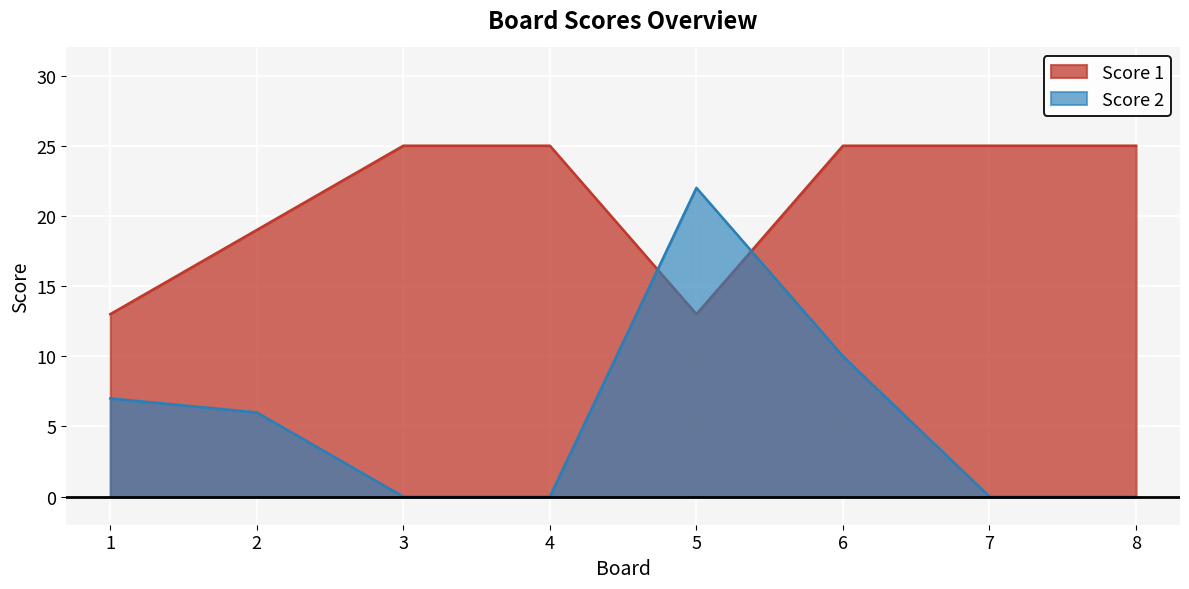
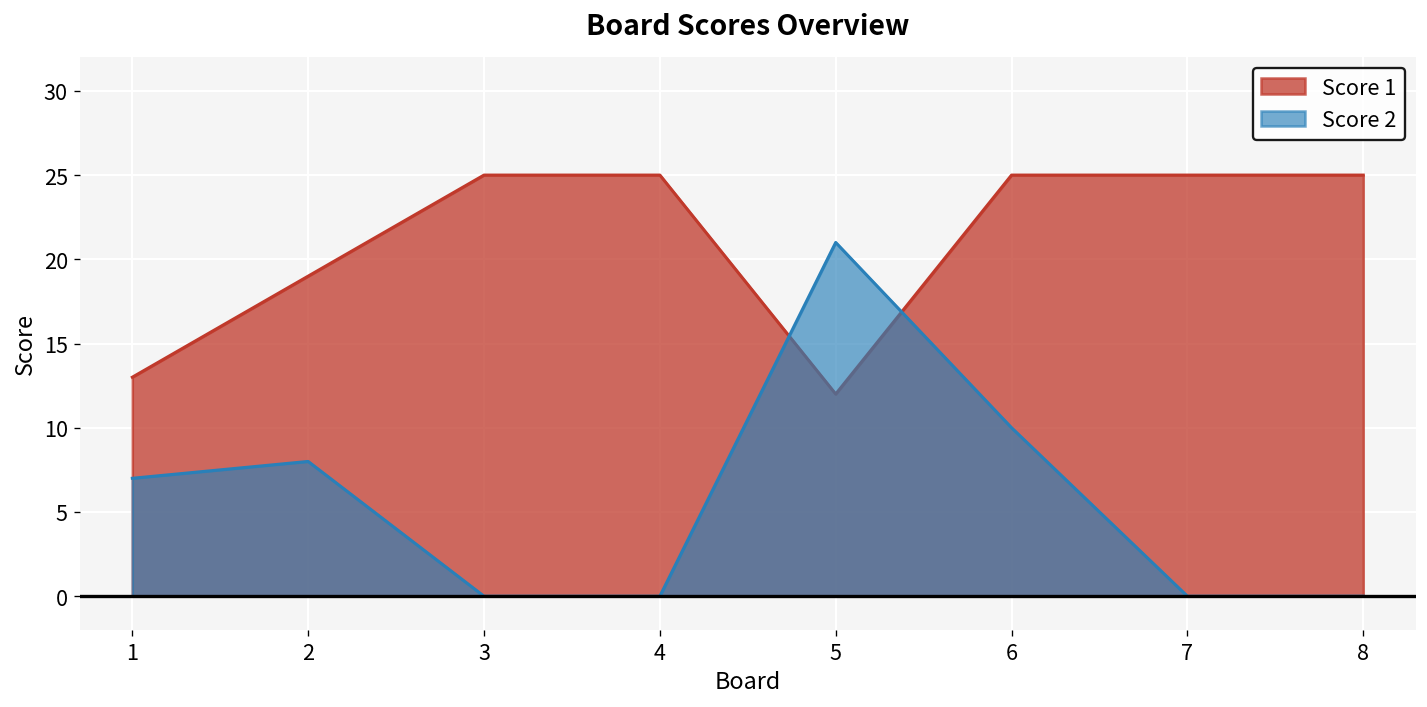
  {
    "Score 1": {
      "1": 13,
      "2": 19,
      "3": 25,
      "4": 25,
-     "5": 13,
+     "5": 12,
      "6": 25,
      "7": 25,
      "8": 25
    },
    "Score 2": {
      "1": 7,
-     "2": 6,
+     "2": 8,
      "3": 0,
      "4": 0,
-     "5": 22,
+     "5": 21,
      "6": 10,
      "7": 0,
      "8": 0
    }
  }
